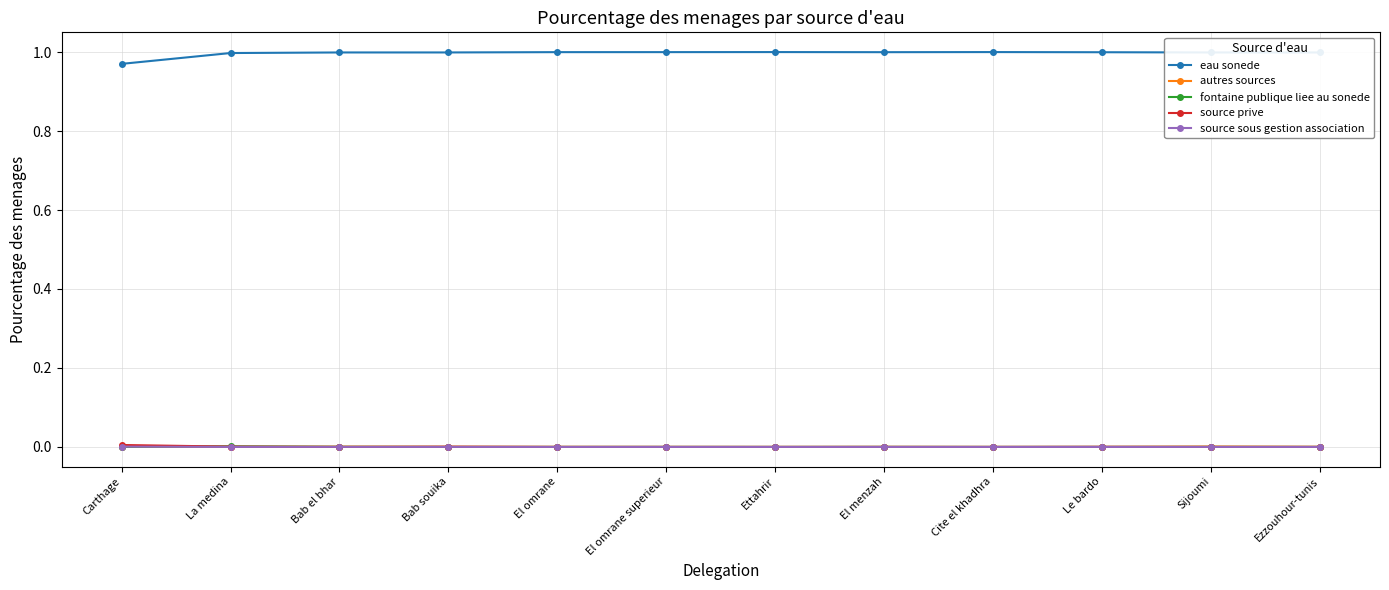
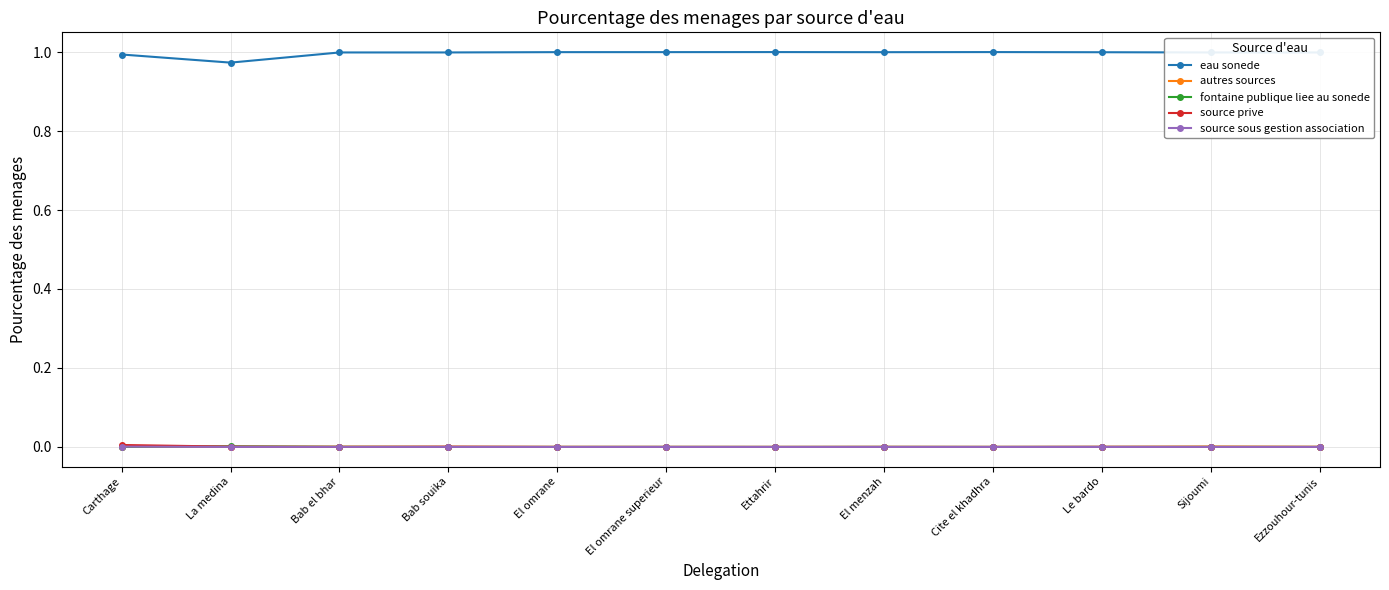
  {
    "eau sonede": {
-     "Carthage": 0.97,
-     "La medina": 1.00,
+     "Carthage": 0.99,
+     "La medina": 0.97,
      "Bab el bhar": 1.00,
      "Bab souika": 1.00,
      "El omrane": 1.00,
      "El omrane superieur": 1.00,
      "Ettahrir": 1.00,
      "El menzah": 1.00,
      "Cite el khadhra": 1.00,
      "Le bardo": 1.00
    }
  }
